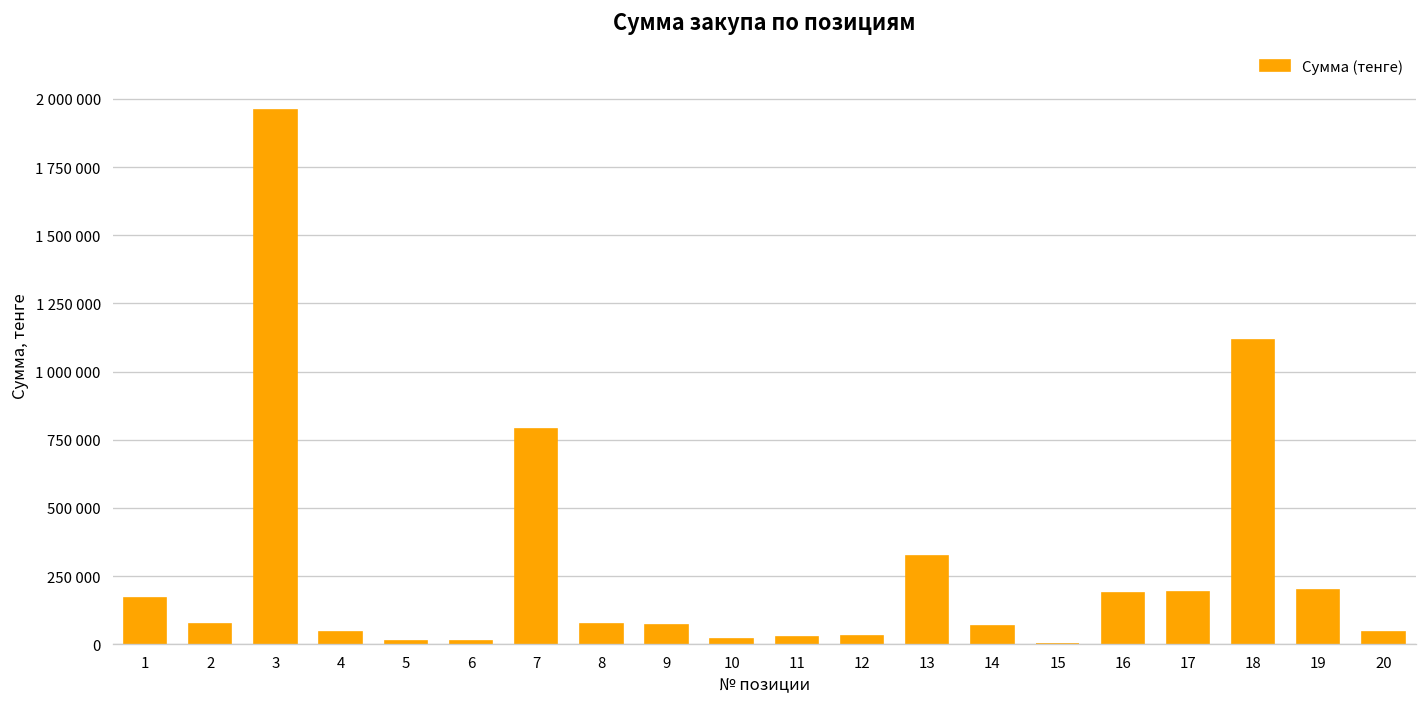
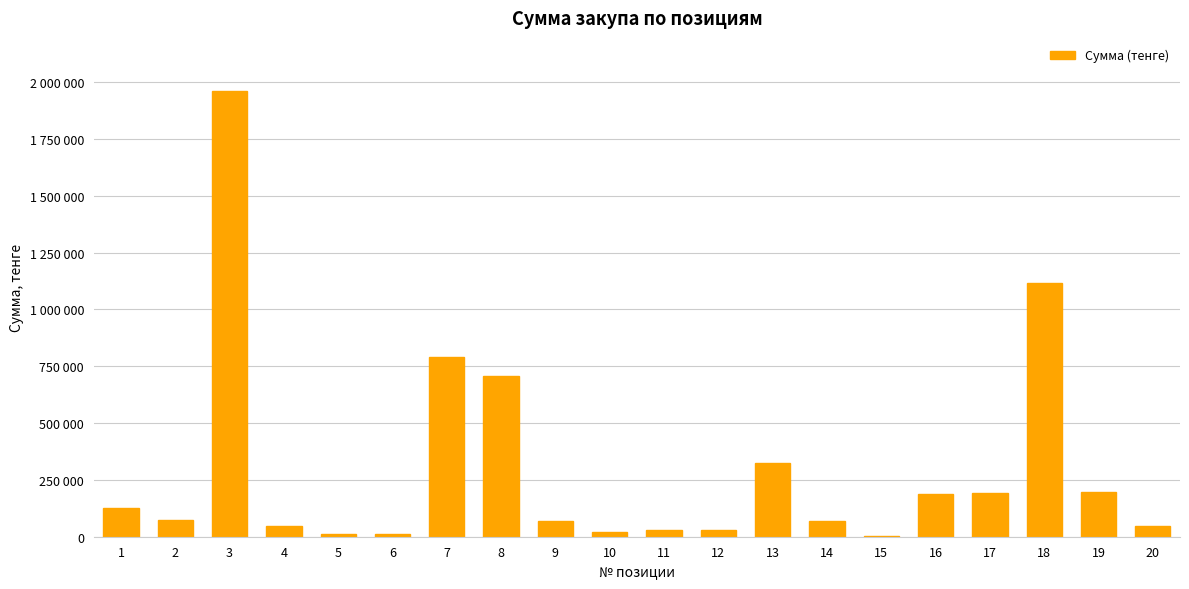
  {
-   "1": 170000,
+   "1": 130000,
    "2": 70000,
    "3": 1960000,
    "4": 50000,
    "5": 10000,
    "6": 10000,
    "7": 790000,
-   "8": 80000,
+   "8": 710000,
    "9": 70000,
    "10": 20000,
    "11": 30000,
    "12": 30000,
    "13": 330000,
    "14": 70000,
    "16": 190000,
    "17": 190000,
    "18": 1120000,
    "19": 200000,
    "20": 50000
  }
